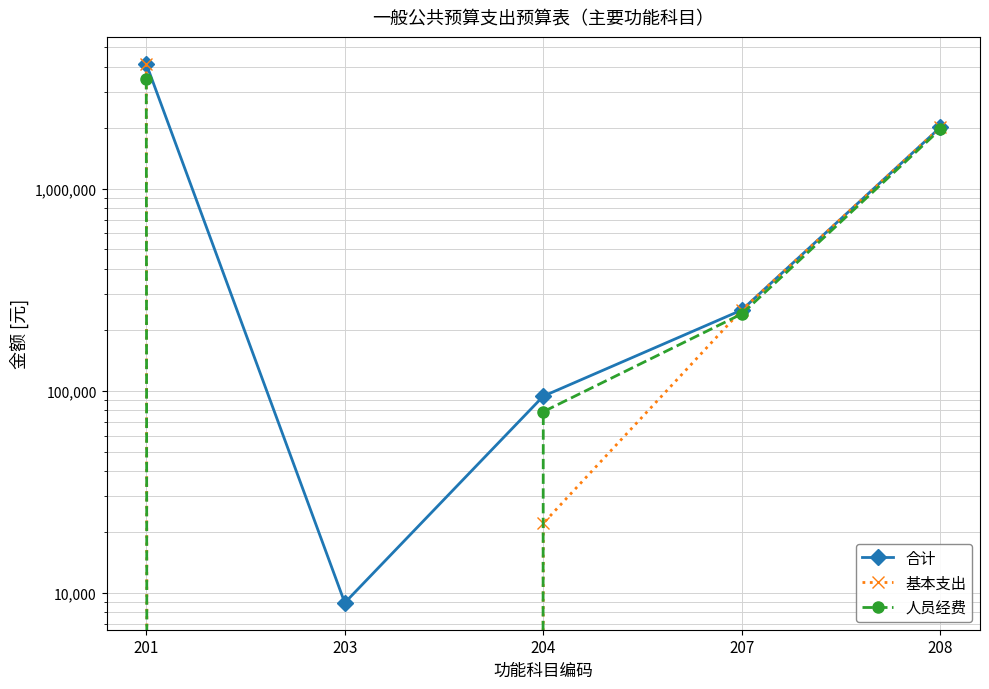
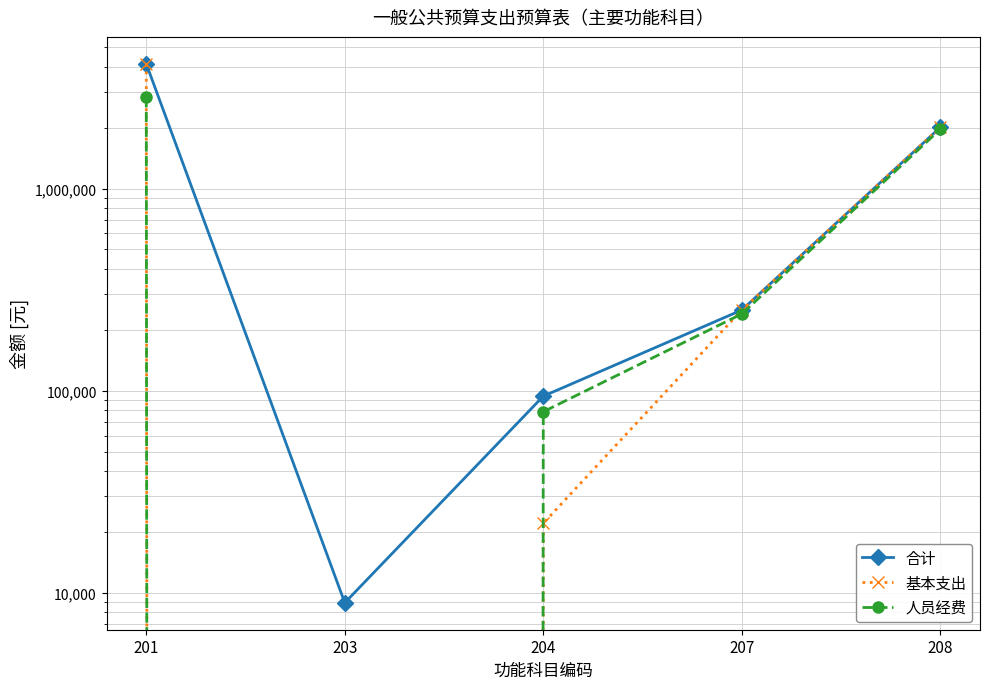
  {
    "合计": {
      "203": "9,000",
      "204": "90,000"
    },
    "基本支出": {
      "204": "22,000"
    },
    "人员经费": {
-     "201": "3,500,000",
+     "201": "2,800,000",
      "204": "79,000",
      "207": "240,000"
    }
  }
